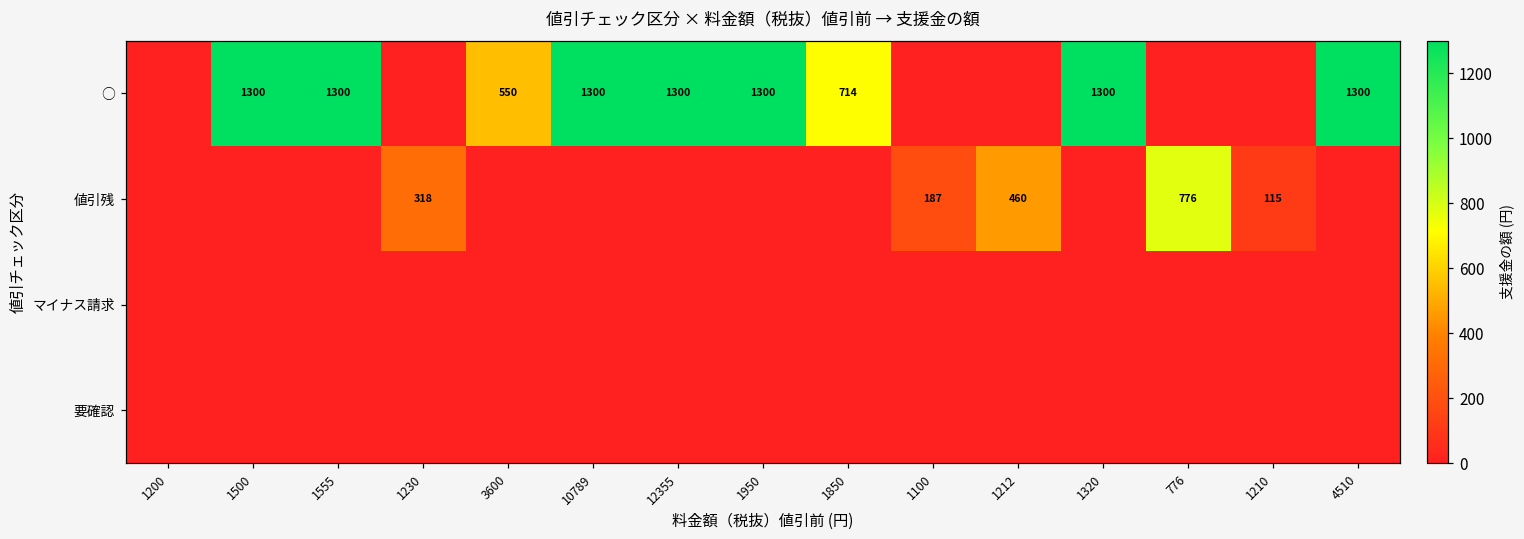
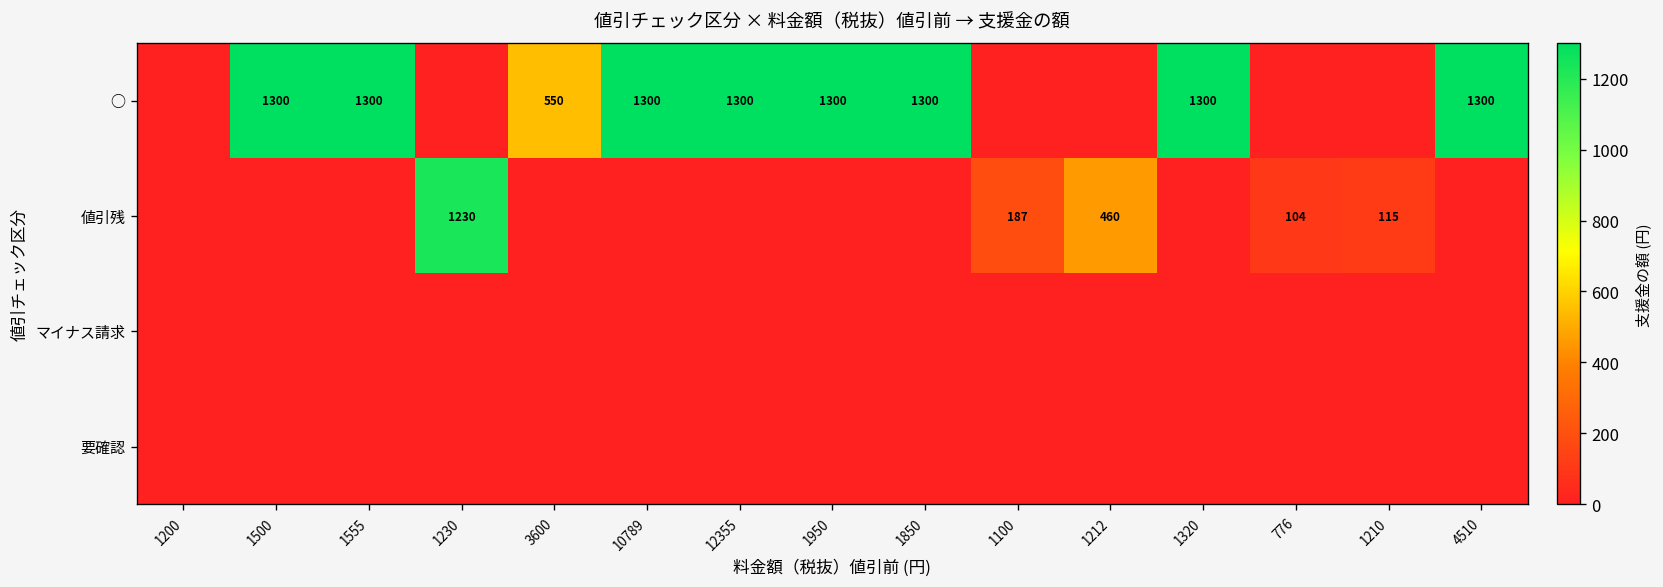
  {
    "○": {
      "1500": 1300,
      "1555": 1300,
      "3600": 550,
      "10789": 1300,
      "12355": 1300,
      "1950": 1300,
-     "1850": 714,
+     "1850": 1300,
      "1320": 1300,
      "4510": 1300
    },
    "値引残": {
-     "1230": 318,
+     "1230": 1230,
      "1100": 187,
      "1212": 460,
-     "776": 776,
+     "776": 104,
      "1210": 115
    }
  }
